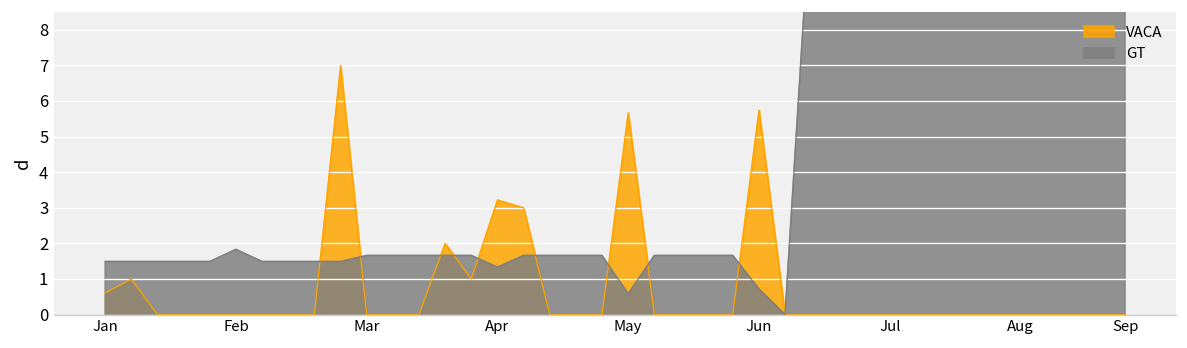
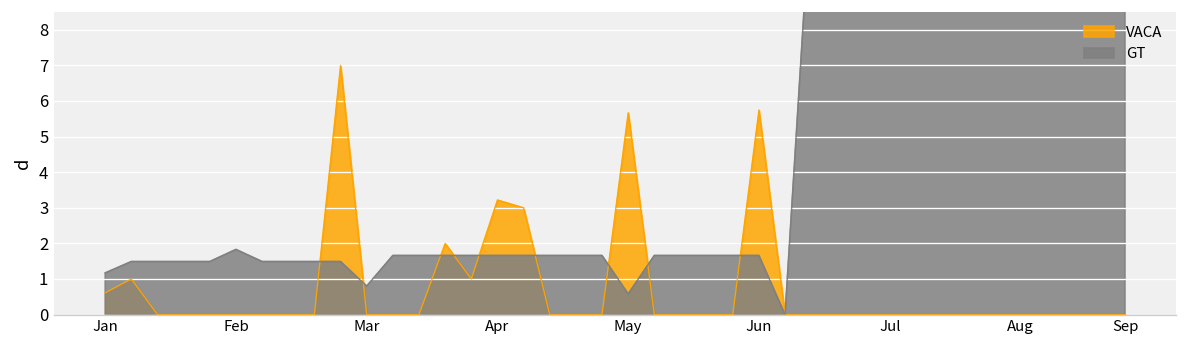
  {
    "VACA": {
      "Jan": 0.6,
      "Feb": 0.0,
      "Mar": 0.0,
      "Apr": 3.2,
      "May": 5.7,
      "Jun": 5.7,
      "Jul": 0.0,
      "Aug": 0.0,
      "Sep": 0.0
    },
    "GT": {
-     "Jan": 1.5,
+     "Jan": 1.2,
      "Feb": 1.8,
-     "Mar": 1.7,
-     "Apr": 1.3,
+     "Mar": 0.8,
+     "Apr": 1.7,
      "May": 0.6,
-     "Jun": 0.7
+     "Jun": 1.7
    }
  }
